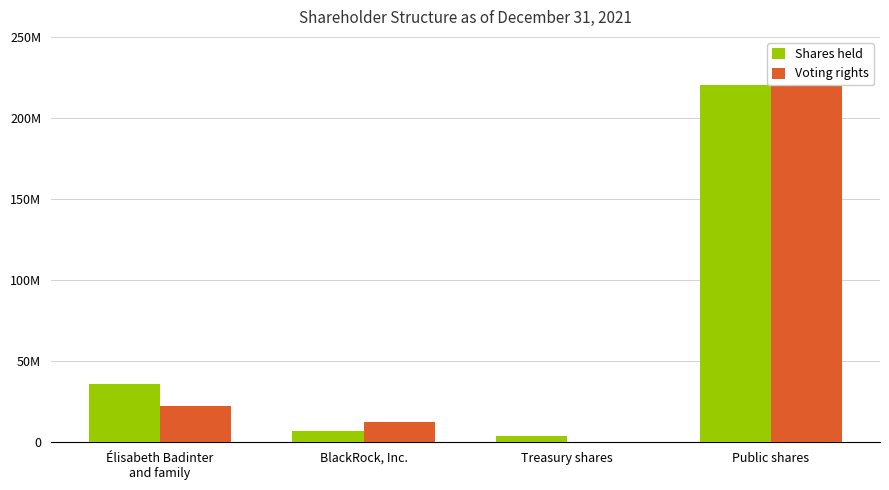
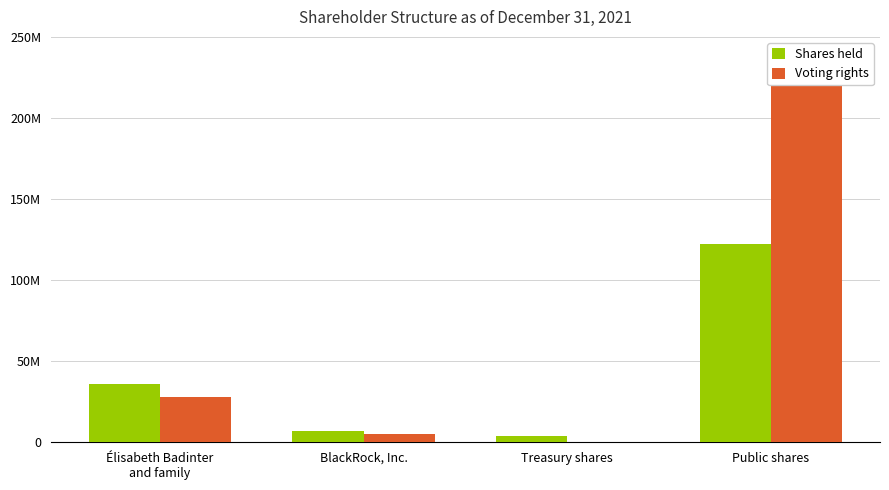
  {
    "Shares held": {
      "Élisabeth Badinter and family": 36000000,
      "BlackRock, Inc.": 7000000,
      "Treasury shares": 4000000,
-     "Public shares": 220000000
+     "Public shares": 123000000
    },
    "Voting rights": {
-     "Élisabeth Badinter and family": 23000000,
-     "BlackRock, Inc.": 13000000,
+     "Élisabeth Badinter and family": 28000000,
+     "BlackRock, Inc.": 5000000,
      "Treasury shares": 0
    }
  }
